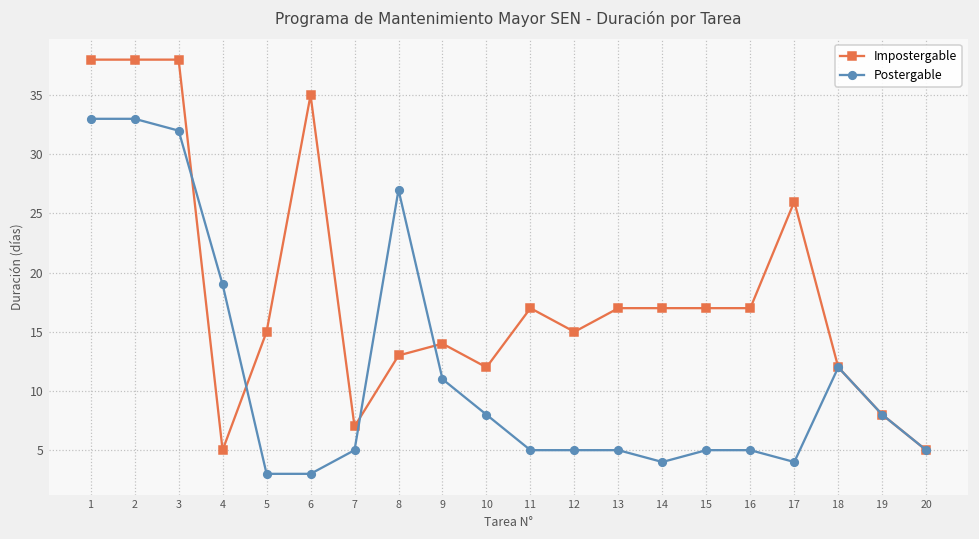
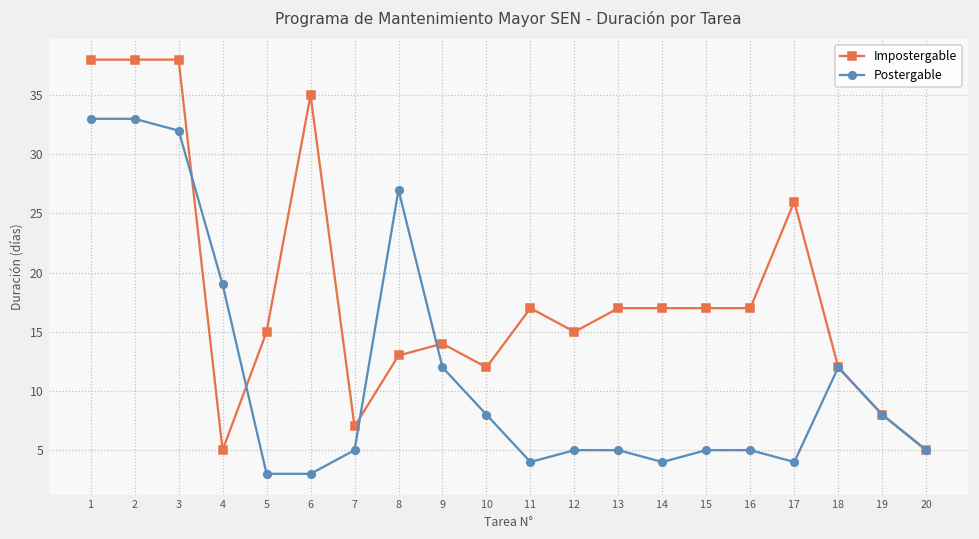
  {
    "Impostergable": {
      "1": 38,
      "2": 38,
      "3": 38,
      "4": 5,
      "5": 15,
      "6": 35,
      "7": 7,
      "8": 13,
      "9": 14,
      "10": 12,
      "11": 17,
      "12": 15,
      "13": 17,
      "14": 17,
      "15": 17,
      "16": 17,
      "17": 26
    },
    "Postergable": {
      "1": 33,
      "2": 33,
      "3": 32,
      "4": 19,
      "5": 3,
      "6": 3,
      "7": 5,
      "8": 27,
-     "9": 11,
+     "9": 12,
      "10": 8,
-     "11": 5,
+     "11": 4,
      "12": 5,
      "13": 5,
      "14": 4,
      "15": 5,
      "16": 5,
      "17": 4
    }
  }
